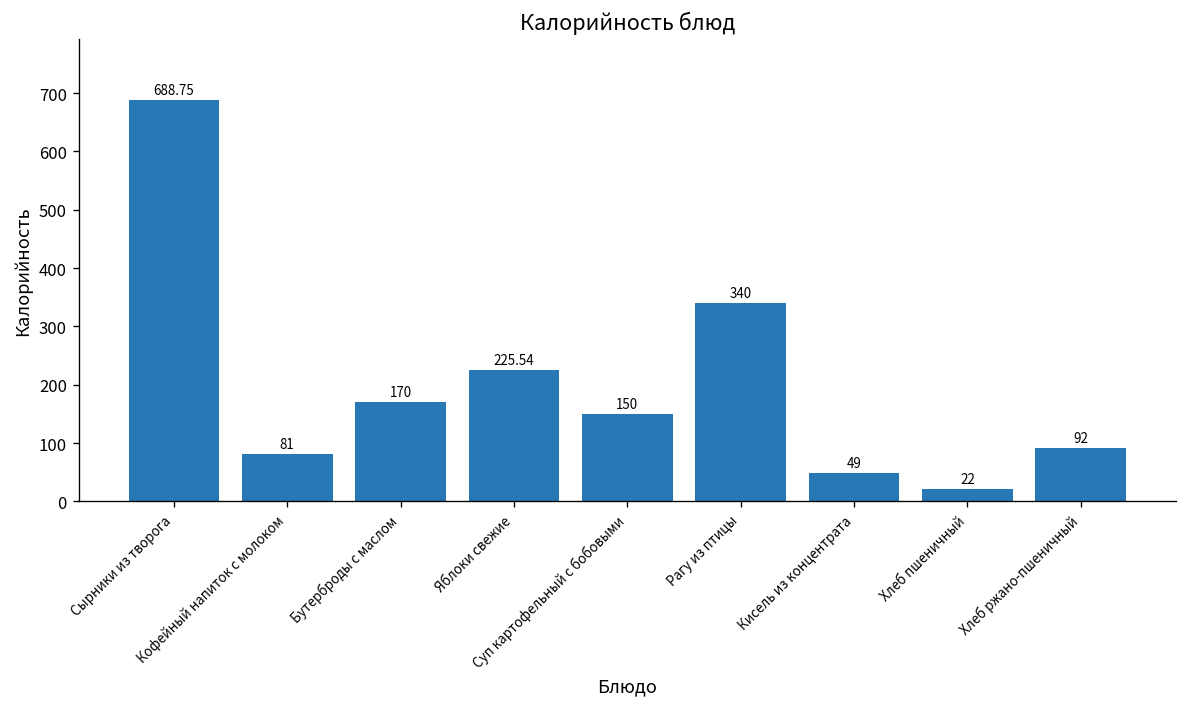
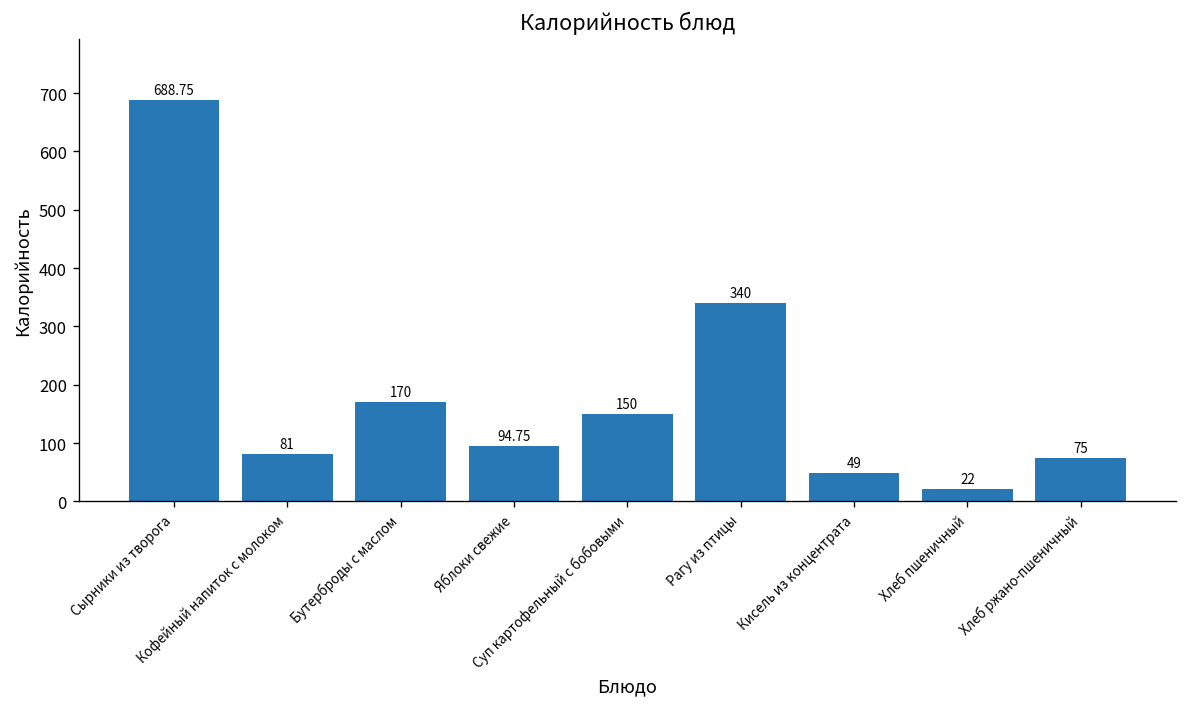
  {
    "Сырники из творога": 688.75,
    "Кофейный напиток с молоком": 81,
    "Бутерброды с маслом": 170,
-   "Яблоки свежие": 225.54,
+   "Яблоки свежие": 94.75,
    "Суп картофельный с бобовыми": 150,
    "Рагу из птицы": 340,
    "Кисель из концентрата": 49,
    "Хлеб пшеничный": 22,
-   "Хлеб ржано-пшеничный": 92
+   "Хлеб ржано-пшеничный": 75
  }
